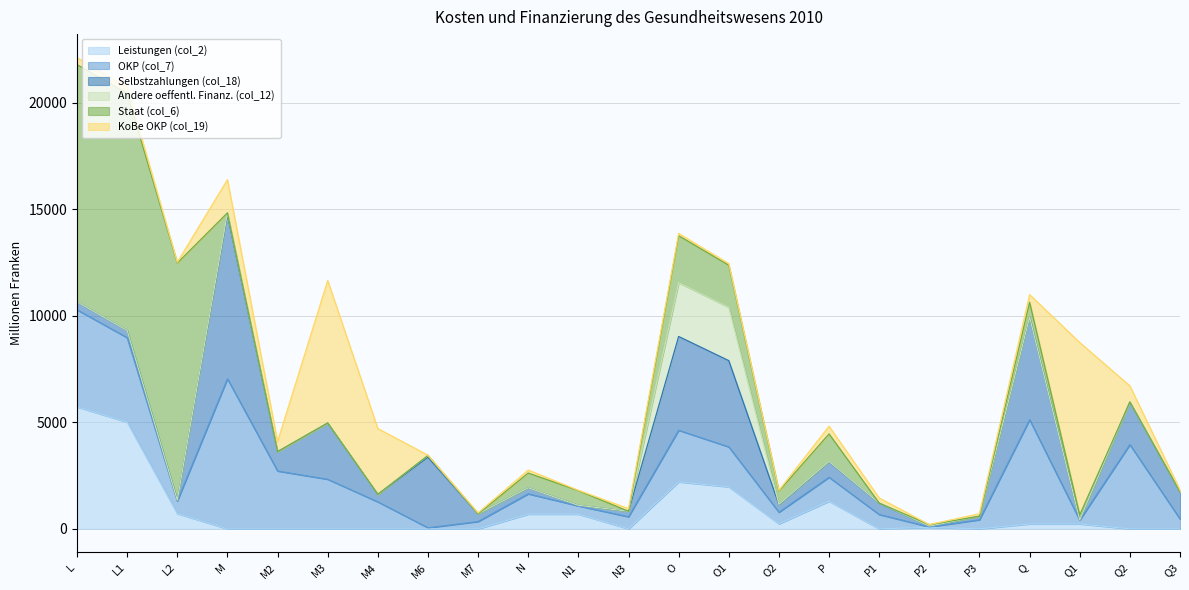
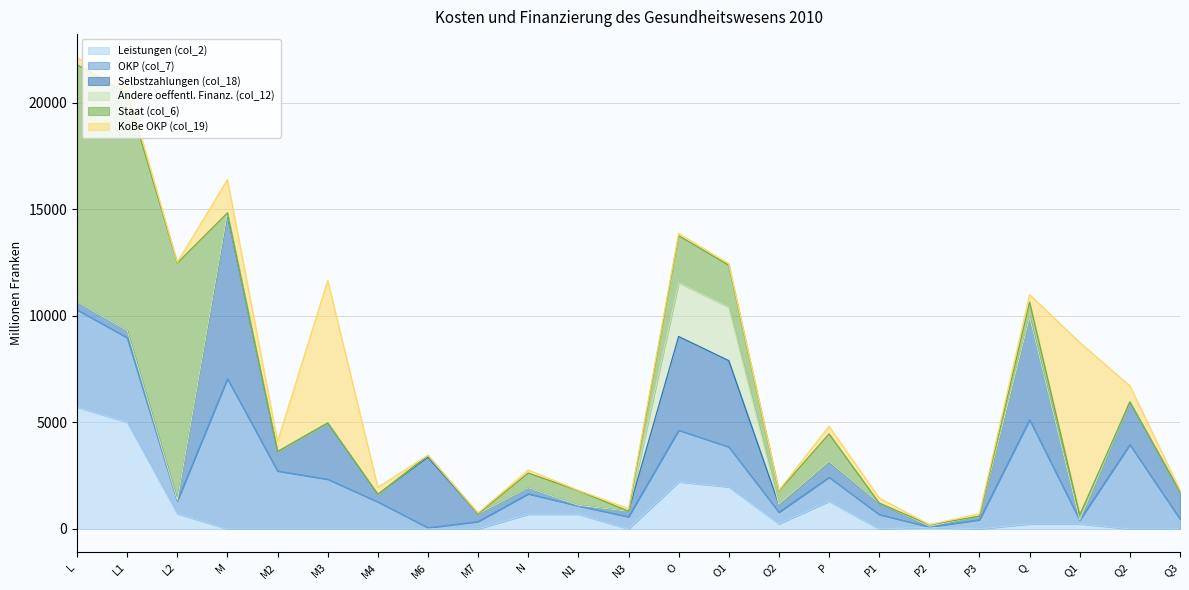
  {
    "Staat (col_6)": {
      "L": 11100,
      "N": 700,
      "P": 1300,
      "Q": 700,
      "Q1": 200
    },
    "KoBe OKP (col_19)": {
      "L": 300,
      "M": 1600,
      "M2": 500,
      "M3": 6700,
-     "M4": 3100,
+     "M4": 300,
      "N": 100,
      "N3": 100,
      "P": 400,
      "P1": 200,
      "Q": 400,
      "Q1": 8100,
      "Q2": 800
    }
  }
